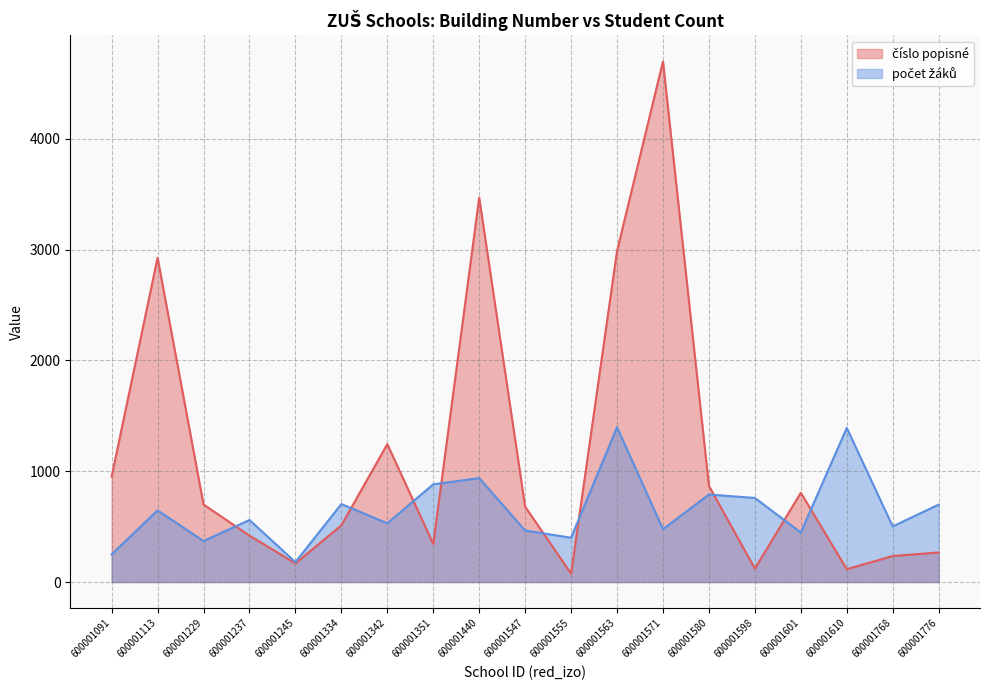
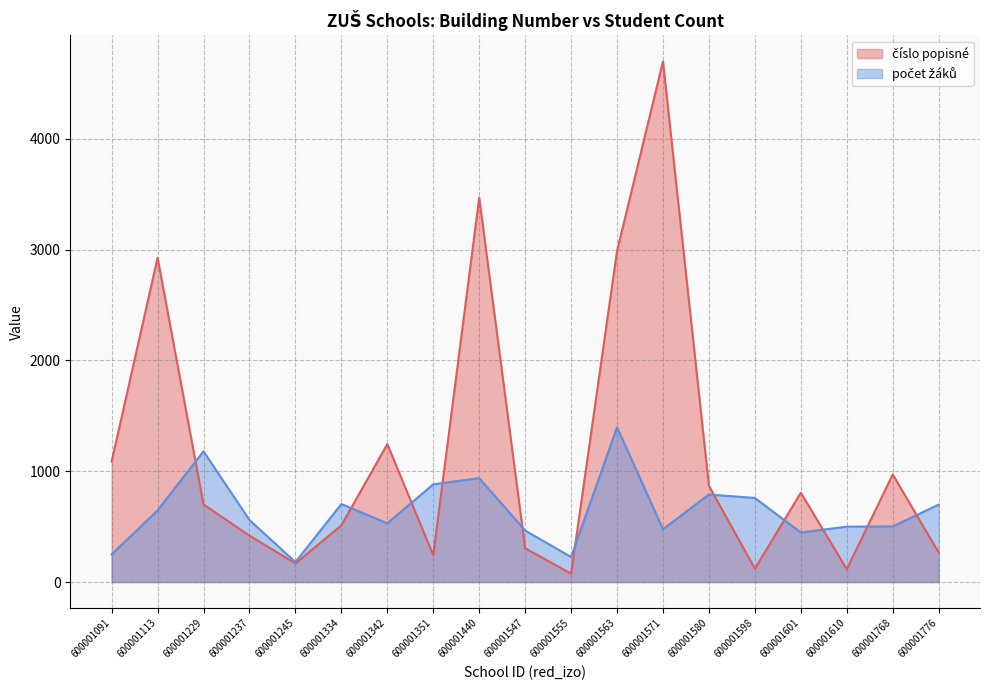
  {
    "číslo popisné": {
-     "600001091": 950,
+     "600001091": 1090,
      "600001113": 2930,
      "600001229": 700,
      "600001237": 420,
      "600001334": 510,
      "600001342": 1250,
-     "600001351": 340,
+     "600001351": 240,
      "600001440": 3470,
-     "600001547": 680,
+     "600001547": 310,
      "600001555": 80,
      "600001563": 2990,
      "600001571": 4700,
      "600001580": 870,
      "600001598": 120,
      "600001601": 810,
      "600001610": 120,
-     "600001768": 240,
+     "600001768": 970,
      "600001776": 270
    },
    "počet žáků": {
      "600001091": 250,
      "600001113": 650,
-     "600001229": 370,
+     "600001229": 1180,
      "600001237": 560,
      "600001334": 700,
      "600001342": 530,
      "600001351": 880,
      "600001440": 940,
      "600001547": 470,
-     "600001555": 400,
+     "600001555": 230,
      "600001563": 1400,
      "600001571": 480,
      "600001580": 790,
      "600001598": 760,
      "600001601": 450,
-     "600001610": 1390,
+     "600001610": 500,
      "600001768": 500,
      "600001776": 700
    }
  }
